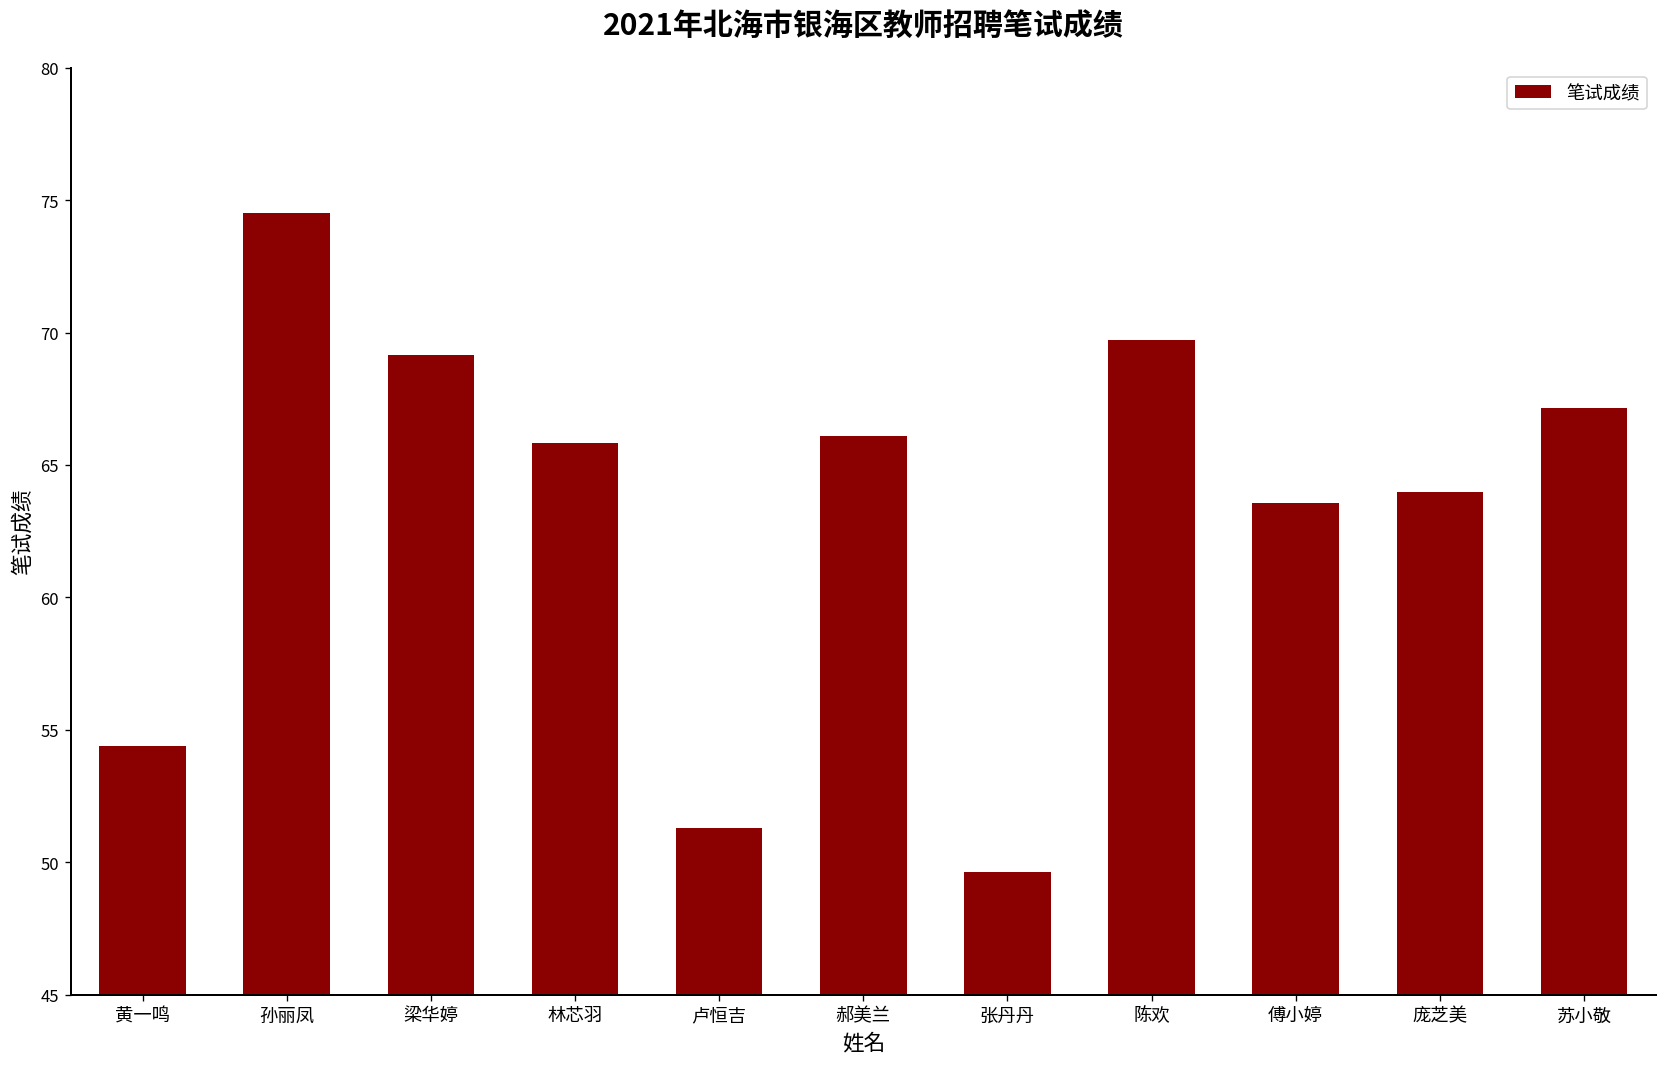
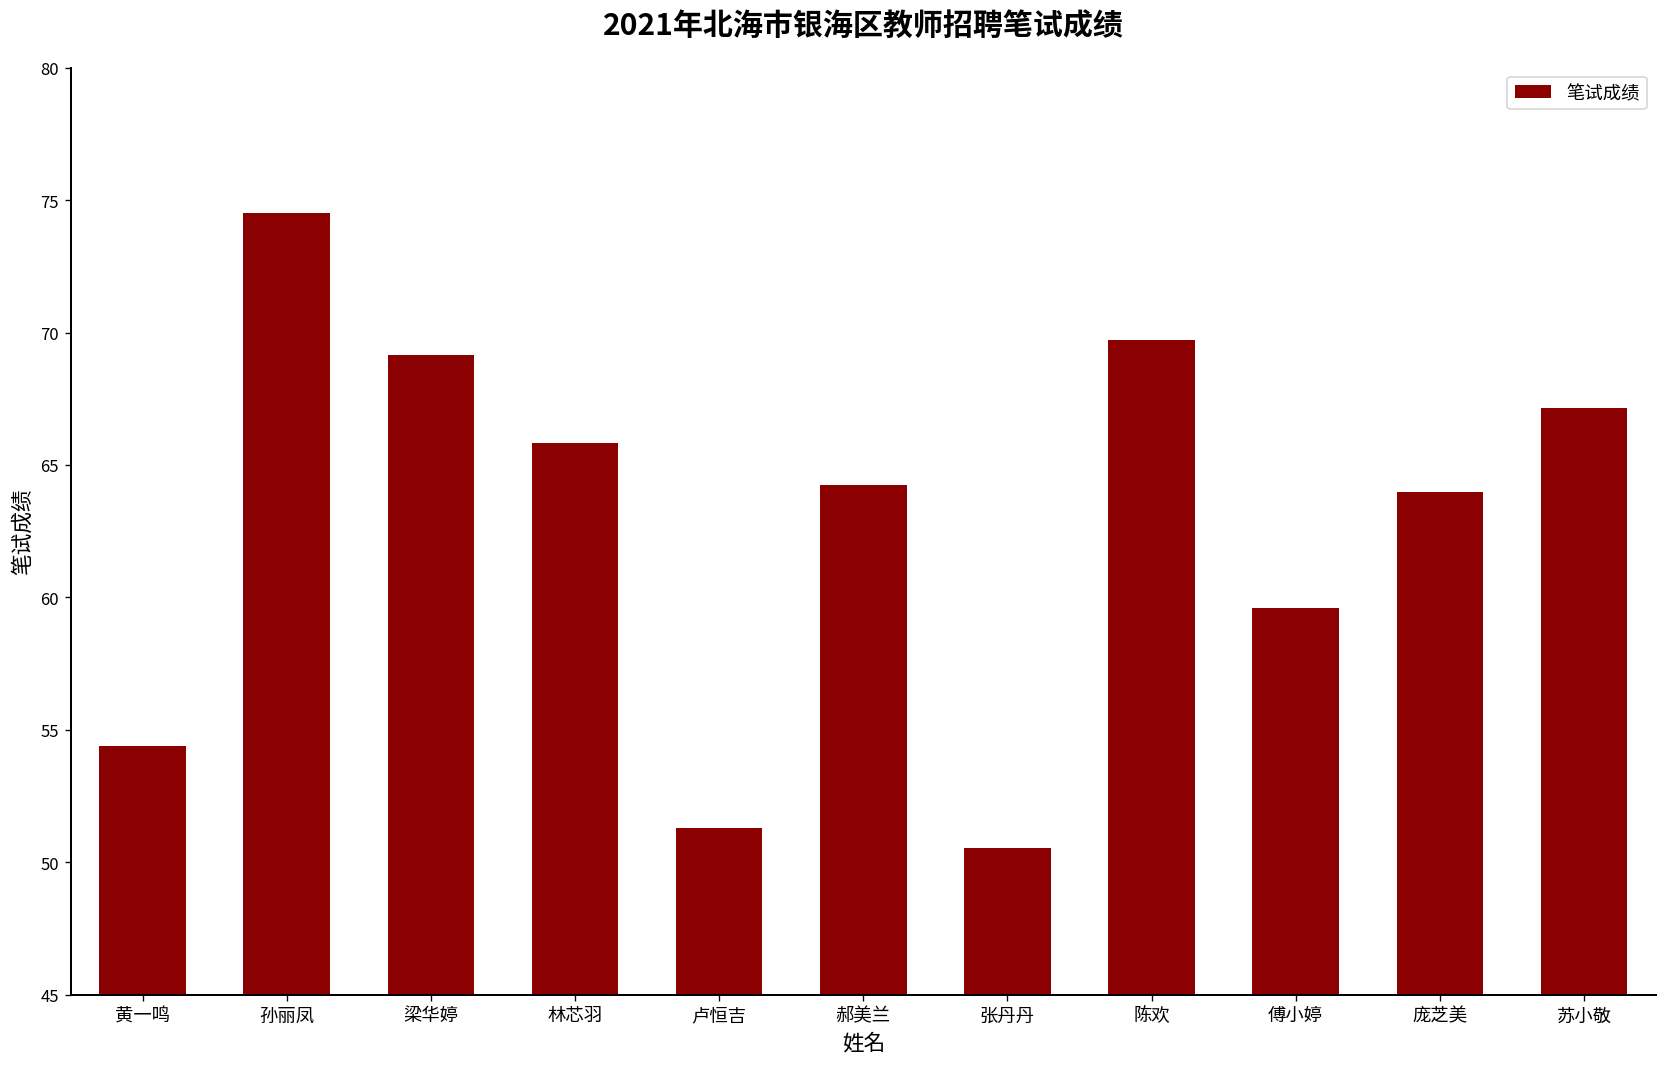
  {
    "黄一鸣": 54.4,
    "孙丽凤": 74.5,
    "梁华婷": 69.2,
    "林芯羽": 65.8,
    "卢恒吉": 51.3,
-   "郝美兰": 66.1,
-   "张丹丹": 49.6,
+   "郝美兰": 64.3,
+   "张丹丹": 50.5,
    "陈欢": 69.7,
-   "傅小婷": 63.6,
+   "傅小婷": 59.6,
    "庞芝美": 64.0,
    "苏小敬": 67.2
  }
